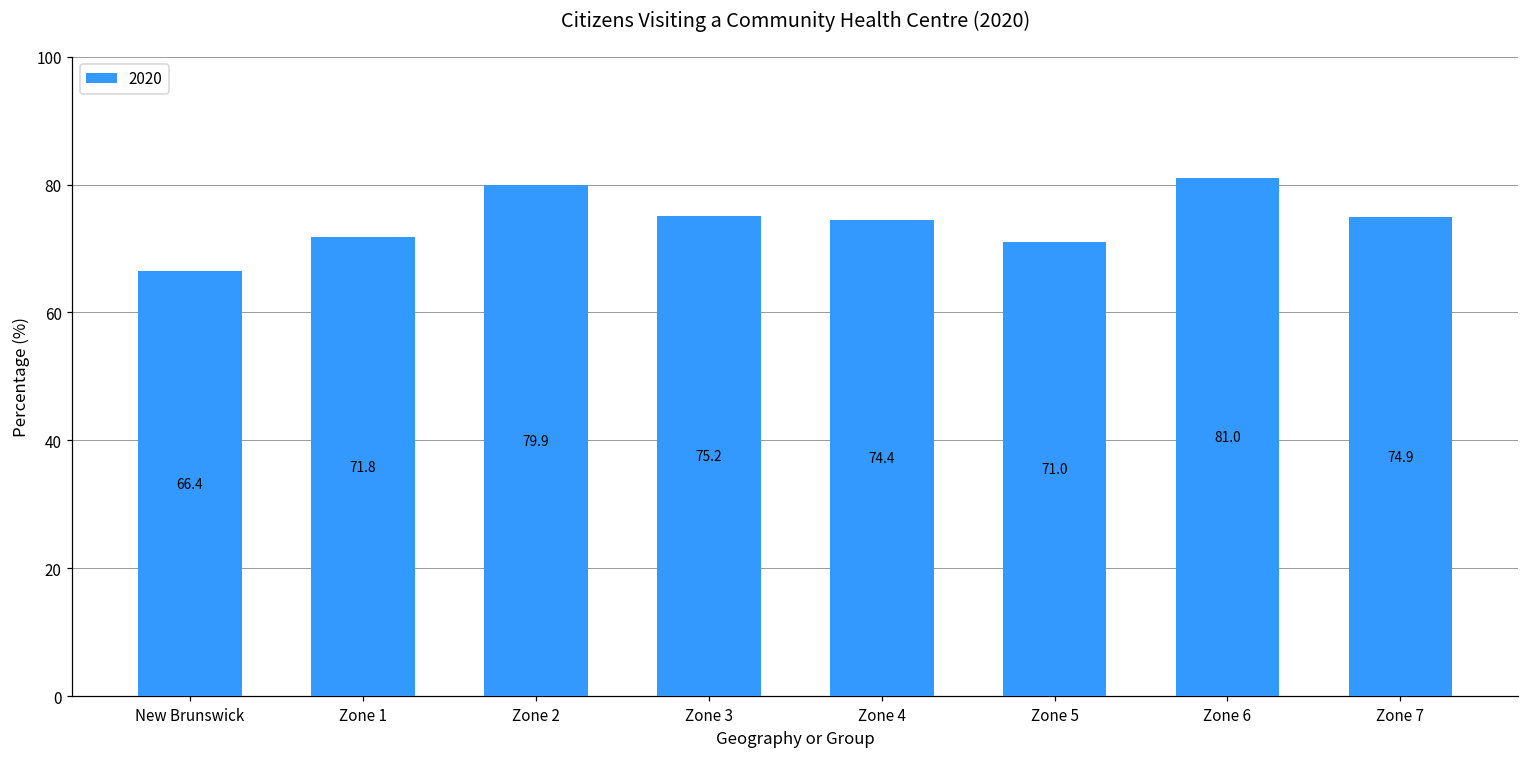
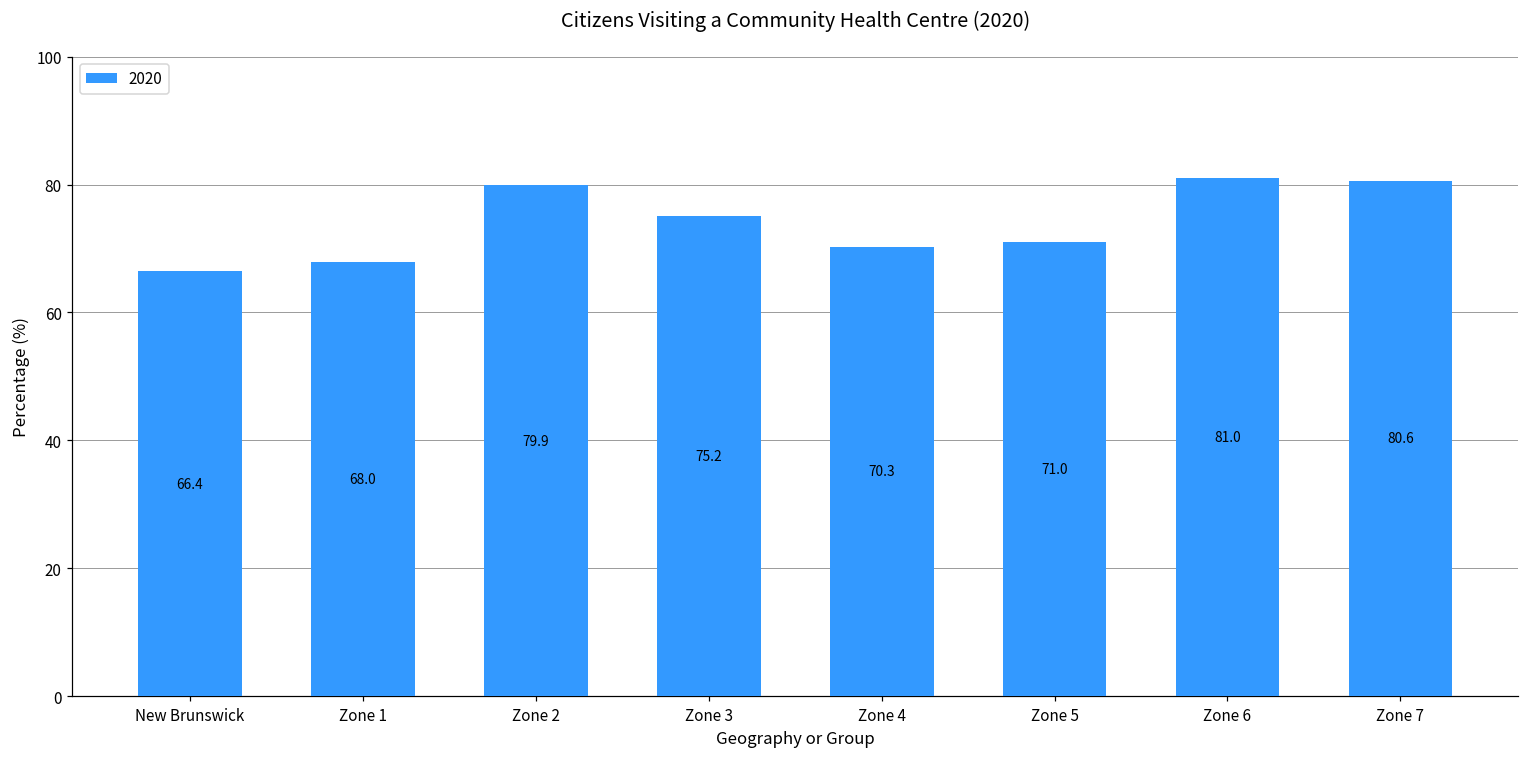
  {
    "New Brunswick": 66.4,
-   "Zone 1": 71.8,
+   "Zone 1": 68.0,
    "Zone 2": 79.9,
    "Zone 3": 75.2,
-   "Zone 4": 74.4,
+   "Zone 4": 70.3,
    "Zone 5": 71.0,
    "Zone 6": 81.0,
-   "Zone 7": 74.9
+   "Zone 7": 80.6
  }
